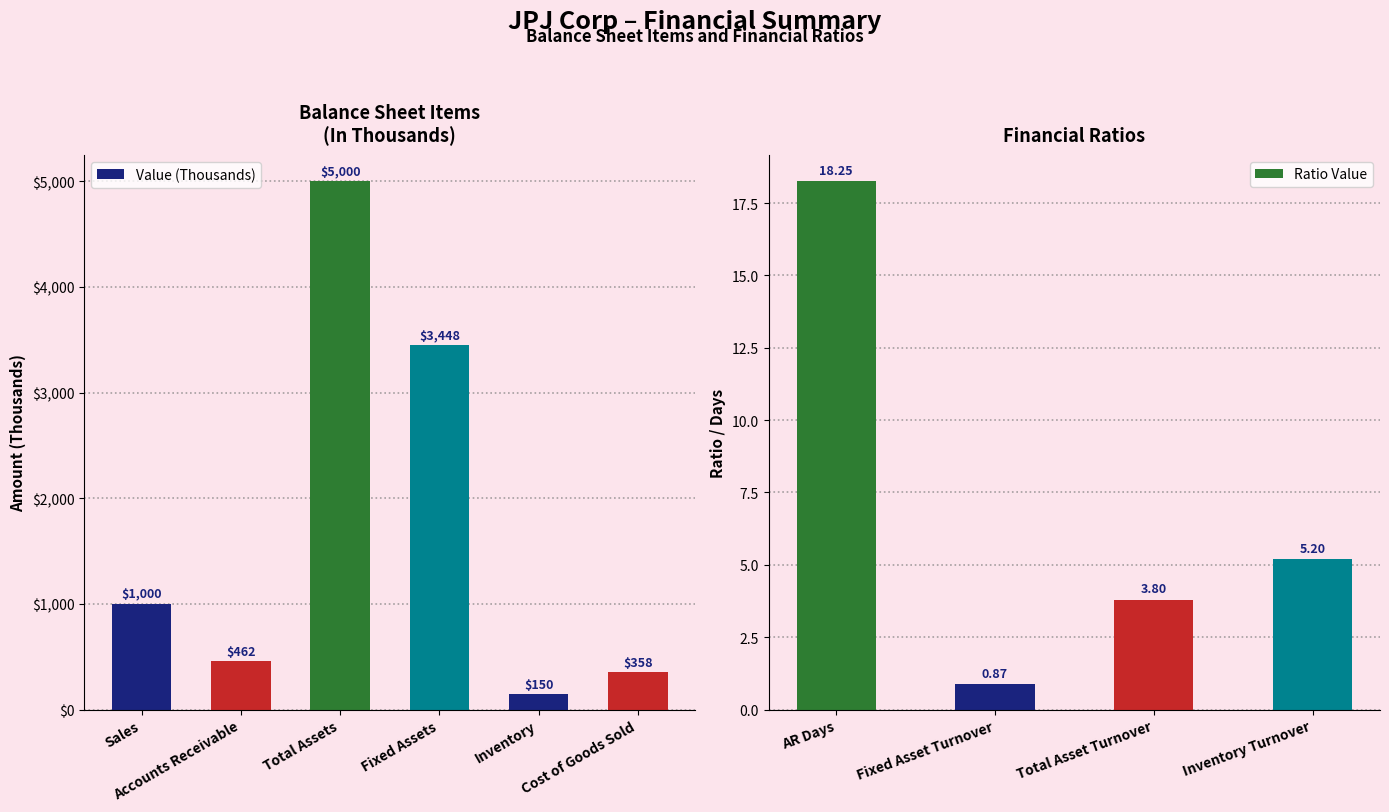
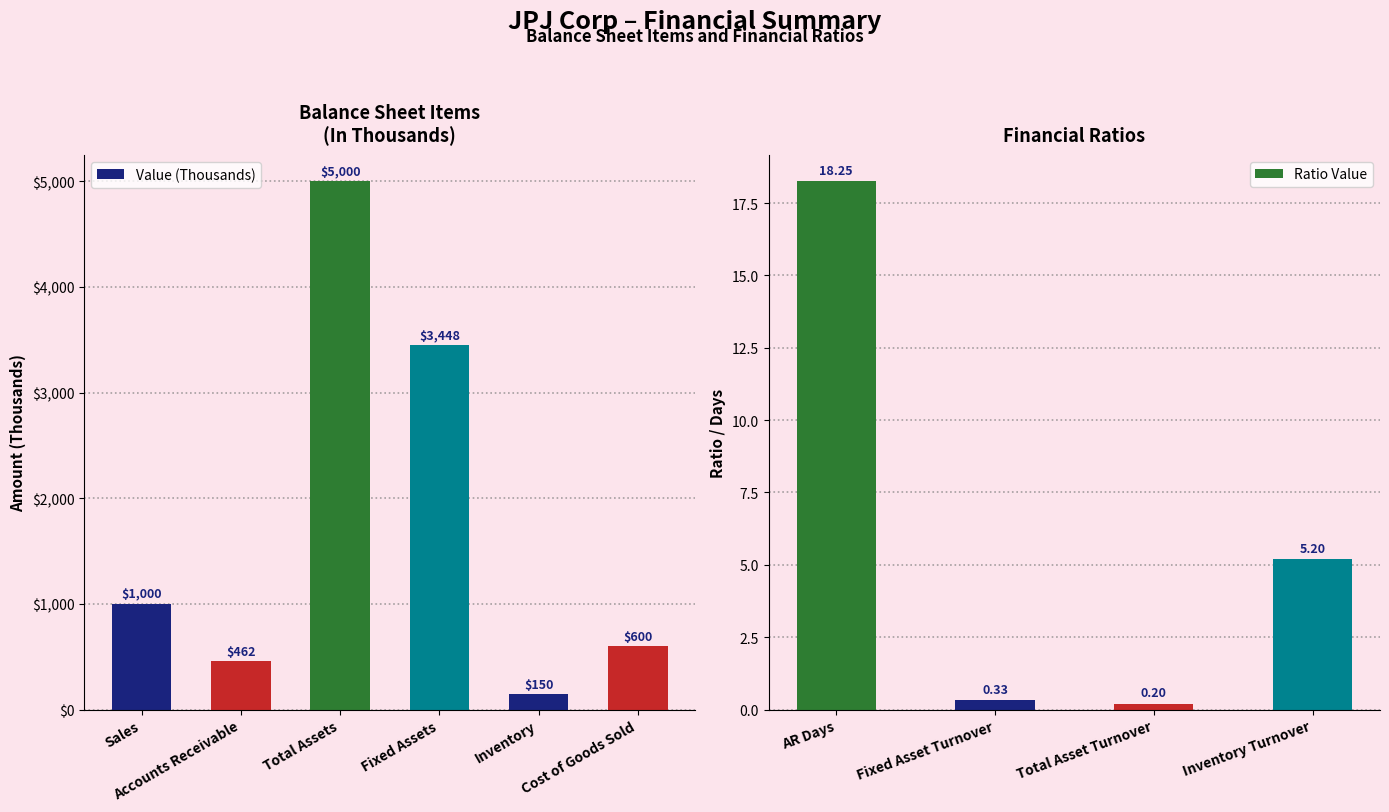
  {
    "Balance Sheet Items (In Thousands)": {
      "Sales": "$1,000",
      "Accounts Receivable": "$462",
      "Total Assets": "$5,000",
      "Fixed Assets": "$3,448",
      "Inventory": "$150",
-     "Cost of Goods Sold": "$358"
+     "Cost of Goods Sold": "$600"
    },
    "Financial Ratios": {
      "AR Days": "18.25",
-     "Fixed Asset Turnover": "0.87",
-     "Total Asset Turnover": "3.80",
+     "Fixed Asset Turnover": "0.33",
+     "Total Asset Turnover": "0.20",
      "Inventory Turnover": "5.20"
    }
  }
